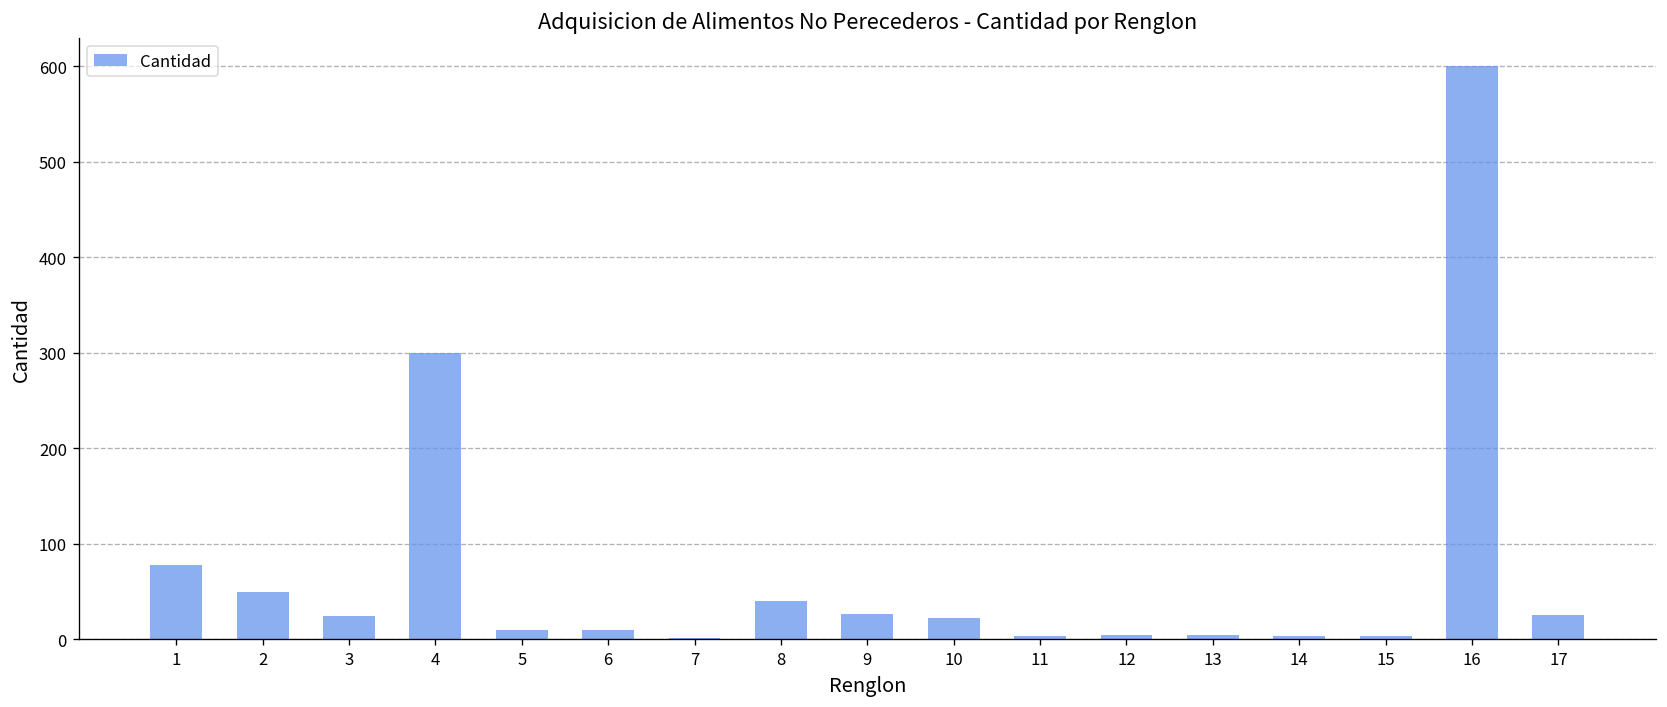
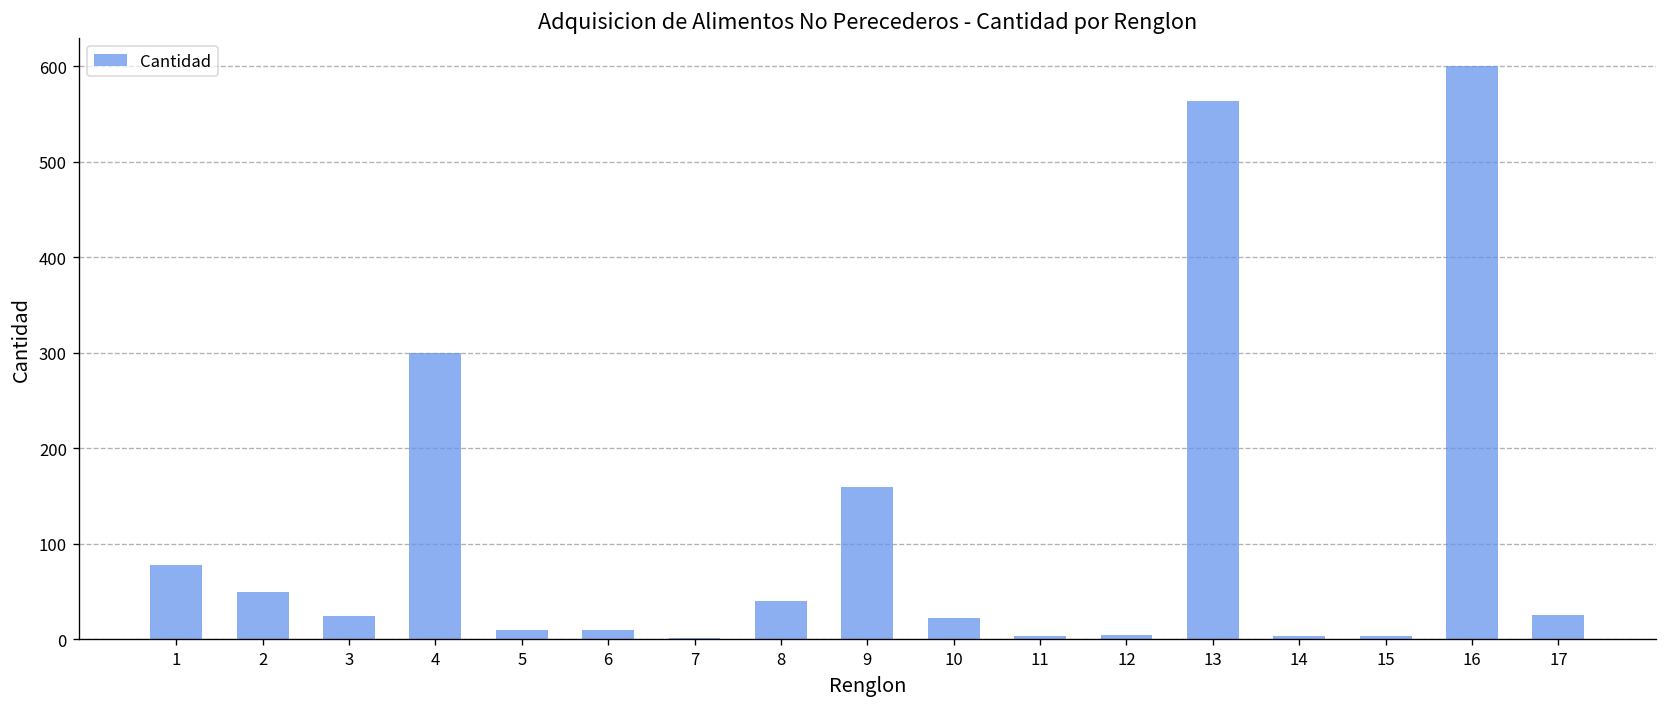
  {
    "1": 80,
    "2": 50,
    "3": 30,
    "4": 300,
    "5": 10,
    "6": 10,
    "8": 40,
-   "9": 30,
+   "9": 160,
    "10": 20,
    "11": 0,
    "12": 10,
-   "13": 10,
+   "13": 560,
    "14": 0,
    "15": 0,
    "16": 600,
    "17": 30
  }
